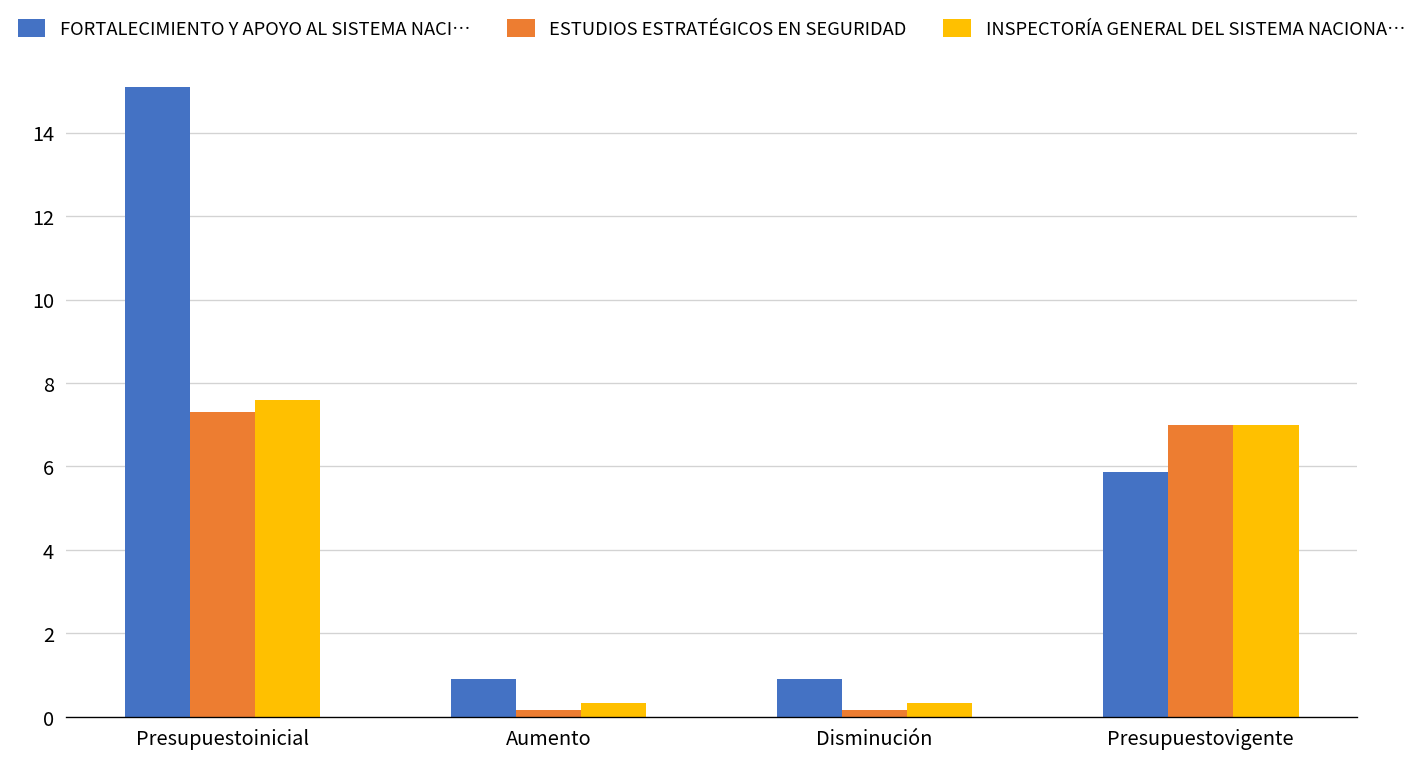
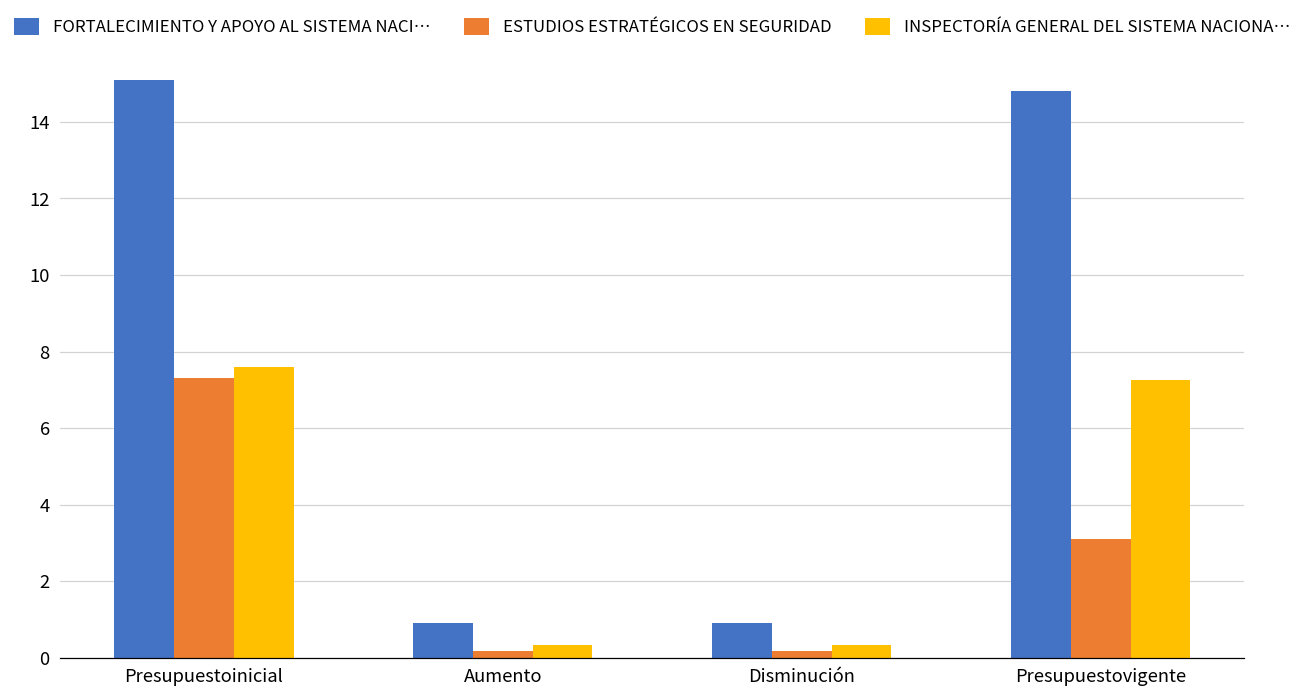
  {
    "FORTALECIMIENTO Y APOYO AL SISTEMA NACI…": {
      "Presupuestoinicial": 15.1,
      "Aumento": 0.9,
      "Disminución": 0.9,
-     "Presupuestovigente": 5.9
+     "Presupuestovigente": 14.8
    },
    "ESTUDIOS ESTRATÉGICOS EN SEGURIDAD": {
      "Presupuestoinicial": 7.3,
      "Aumento": 0.2,
      "Disminución": 0.2,
-     "Presupuestovigente": 7.0
+     "Presupuestovigente": 3.1
    },
    "INSPECTORÍA GENERAL DEL SISTEMA NACIONA…": {
      "Presupuestoinicial": 7.6,
      "Aumento": 0.3,
      "Disminución": 0.3,
-     "Presupuestovigente": 7.0
+     "Presupuestovigente": 7.3
    }
  }
